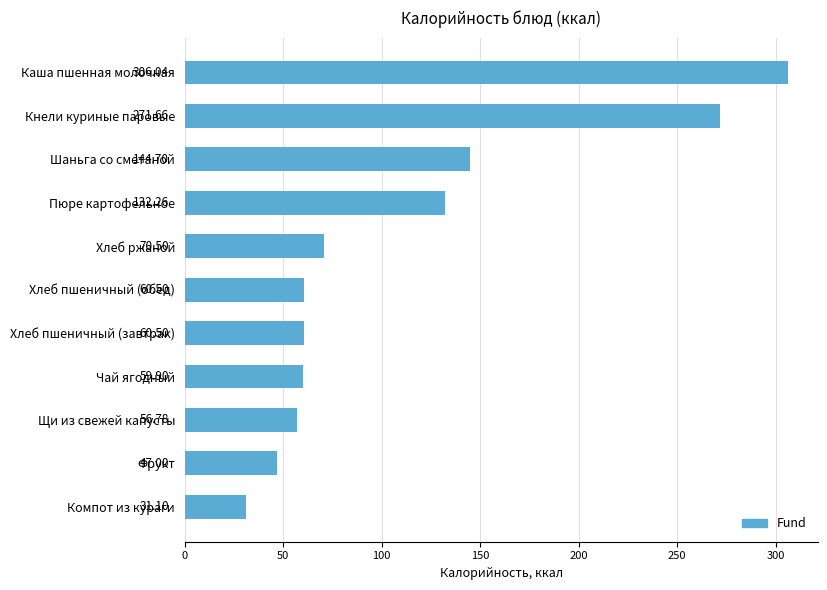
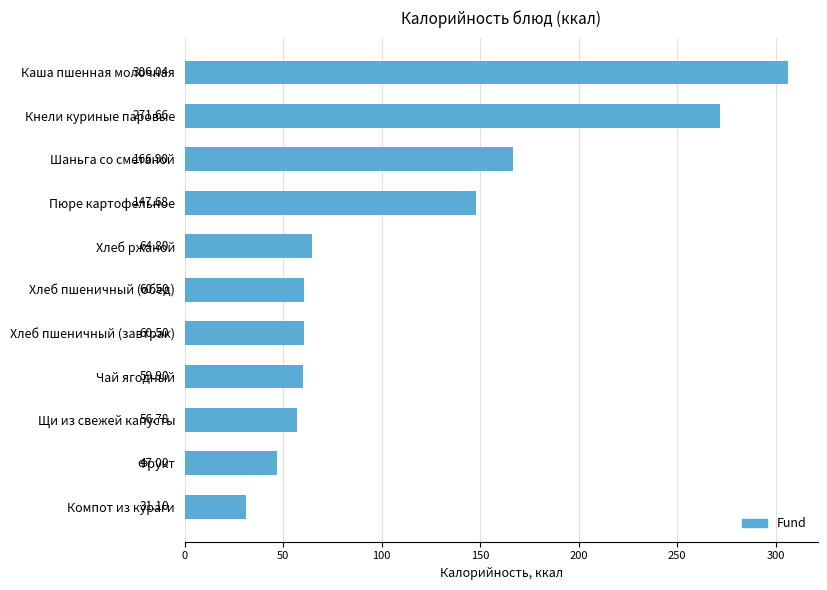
  {
-   "Шаньга со сметаной": 144.70,
-   "Пюре картофельное": 132.26,
-   "Хлеб ржаной": 70.50
+   "Шаньга со сметаной": 166.90,
+   "Пюре картофельное": 147.68,
+   "Хлеб ржаной": 64.80
  }
